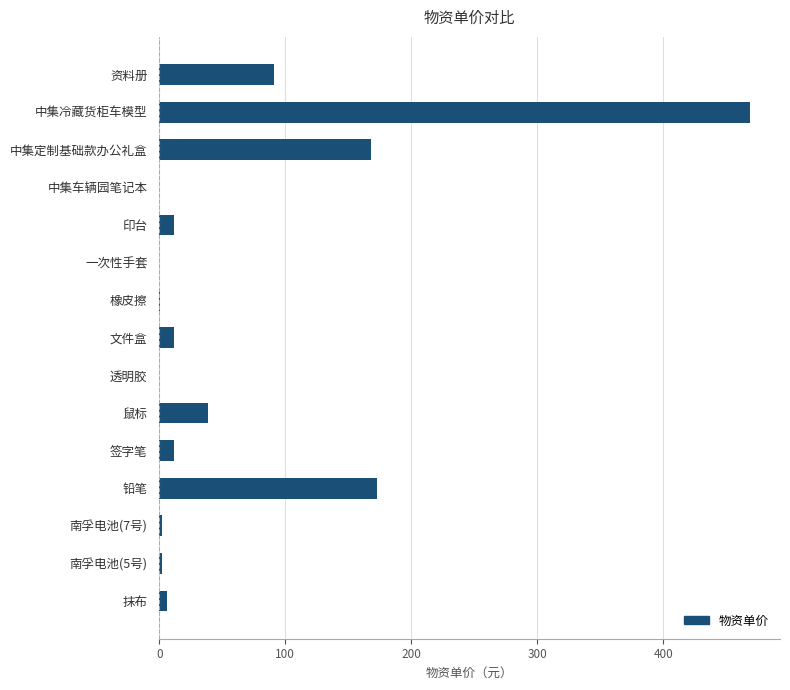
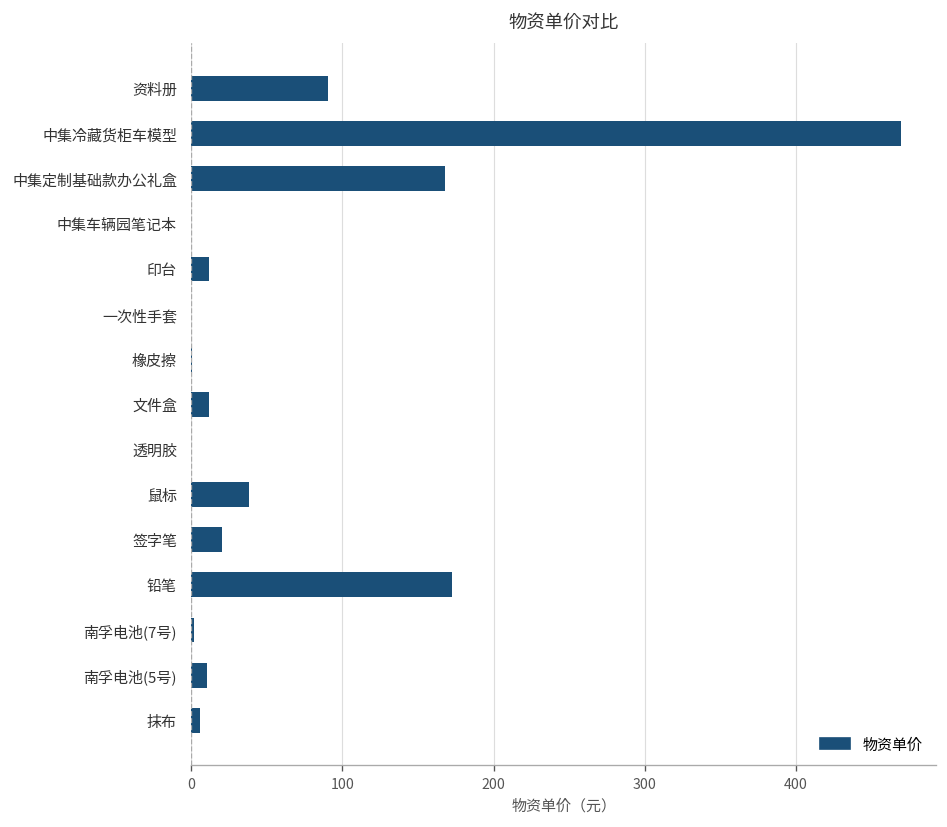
  {
    "资料册": 91,
    "中集冷藏货柜车模型": 469,
    "中集定制基础款办公礼盒": 168,
    "中集车辆园笔记本": 0,
    "印台": 12,
    "一次性手套": 0,
    "文件盒": 12,
    "透明胶": 0,
    "鼠标": 38,
-   "签字笔": 12,
+   "签字笔": 20,
    "铅笔": 173,
    "南孚电池(7号)": 2,
-   "南孚电池(5号)": 2,
+   "南孚电池(5号)": 11,
    "抹布": 6
  }
